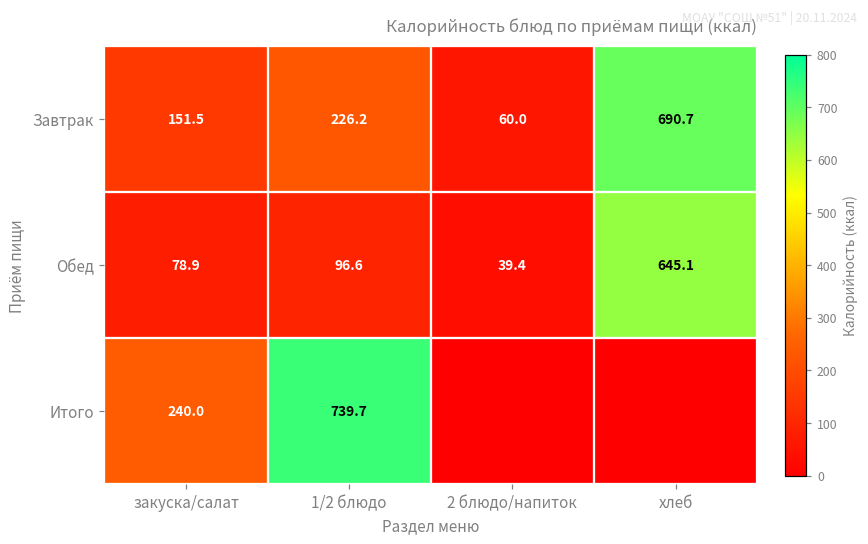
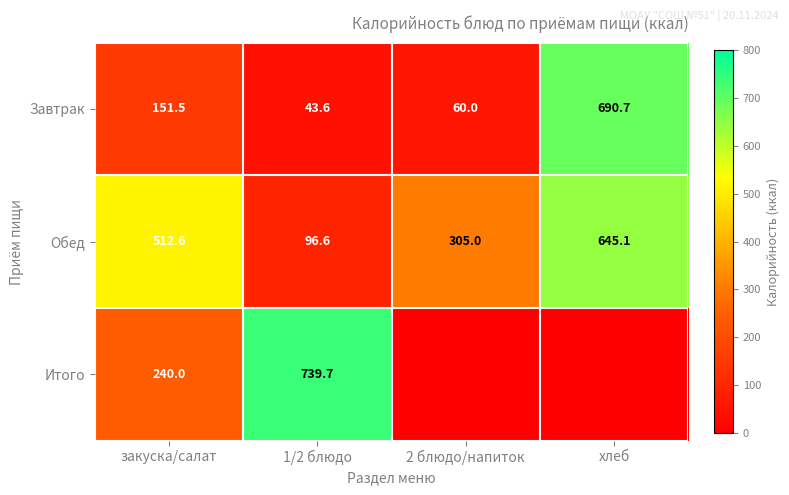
  {
    "Завтрак": {
      "закуска/салат": 151.5,
-     "1/2 блюдо": 226.2,
+     "1/2 блюдо": 43.6,
      "2 блюдо/напиток": 60.0,
      "хлеб": 690.7
    },
    "Обед": {
-     "закуска/салат": 78.9,
+     "закуска/салат": 512.6,
      "1/2 блюдо": 96.6,
-     "2 блюдо/напиток": 39.4,
+     "2 блюдо/напиток": 305.0,
      "хлеб": 645.1
    },
    "Итого": {
      "закуска/салат": 240.0,
      "1/2 блюдо": 739.7
    }
  }
